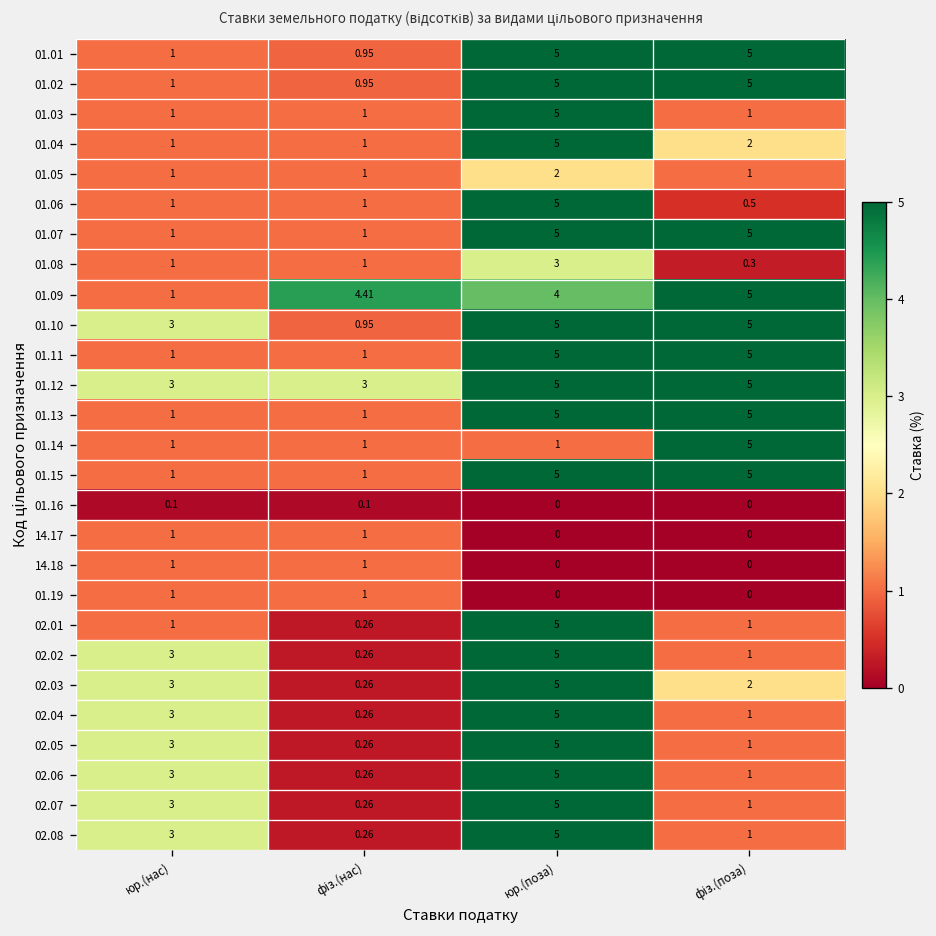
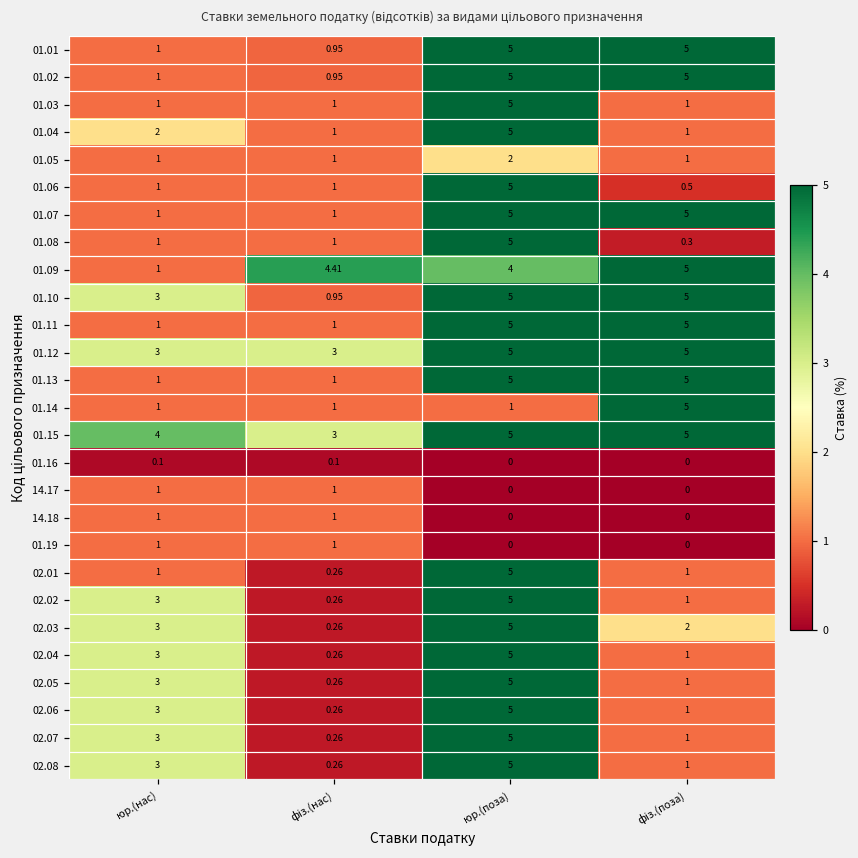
  {
    "01.01": {
      "юр.(нас)": 1,
      "фіз.(нас)": 0.95,
      "юр.(поза)": 5,
      "фіз.(поза)": 5
    },
    "01.02": {
      "юр.(нас)": 1,
      "фіз.(нас)": 0.95,
      "юр.(поза)": 5,
      "фіз.(поза)": 5
    },
    "01.03": {
      "юр.(нас)": 1,
      "фіз.(нас)": 1,
      "юр.(поза)": 5,
      "фіз.(поза)": 1
    },
    "01.04": {
-     "юр.(нас)": 1,
+     "юр.(нас)": 2,
      "фіз.(нас)": 1,
      "юр.(поза)": 5,
-     "фіз.(поза)": 2
+     "фіз.(поза)": 1
    },
    "01.05": {
      "юр.(нас)": 1,
      "фіз.(нас)": 1,
      "юр.(поза)": 2,
      "фіз.(поза)": 1
    },
    "01.06": {
      "юр.(нас)": 1,
      "фіз.(нас)": 1,
      "юр.(поза)": 5,
      "фіз.(поза)": 0.5
    },
    "01.07": {
      "юр.(нас)": 1,
      "фіз.(нас)": 1,
      "юр.(поза)": 5,
      "фіз.(поза)": 5
    },
    "01.08": {
      "юр.(нас)": 1,
      "фіз.(нас)": 1,
-     "юр.(поза)": 3,
+     "юр.(поза)": 5,
      "фіз.(поза)": 0.3
    },
    "01.09": {
      "юр.(нас)": 1,
      "фіз.(нас)": 4.41,
      "юр.(поза)": 4,
      "фіз.(поза)": 5
    },
    "01.10": {
      "юр.(нас)": 3,
      "фіз.(нас)": 0.95,
      "юр.(поза)": 5,
      "фіз.(поза)": 5
    },
    "01.11": {
      "юр.(нас)": 1,
      "фіз.(нас)": 1,
      "юр.(поза)": 5,
      "фіз.(поза)": 5
    },
    "01.12": {
      "юр.(нас)": 3,
      "фіз.(нас)": 3,
      "юр.(поза)": 5,
      "фіз.(поза)": 5
    },
    "01.13": {
      "юр.(нас)": 1,
      "фіз.(нас)": 1,
      "юр.(поза)": 5,
      "фіз.(поза)": 5
    },
    "01.14": {
      "юр.(нас)": 1,
      "фіз.(нас)": 1,
      "юр.(поза)": 1,
      "фіз.(поза)": 5
    },
    "01.15": {
-     "юр.(нас)": 1,
-     "фіз.(нас)": 1,
+     "юр.(нас)": 4,
+     "фіз.(нас)": 3,
      "юр.(поза)": 5,
      "фіз.(поза)": 5
    },
    "01.16": {
      "юр.(нас)": 0.1,
      "фіз.(нас)": 0.1,
      "юр.(поза)": 0,
      "фіз.(поза)": 0
    },
    "14.17": {
      "юр.(нас)": 1,
      "фіз.(нас)": 1,
      "юр.(поза)": 0,
      "фіз.(поза)": 0
    },
    "14.18": {
      "юр.(нас)": 1,
      "фіз.(нас)": 1,
      "юр.(поза)": 0,
      "фіз.(поза)": 0
    },
    "01.19": {
      "юр.(нас)": 1,
      "фіз.(нас)": 1,
      "юр.(поза)": 0,
      "фіз.(поза)": 0
    },
    "02.01": {
      "юр.(нас)": 1,
      "фіз.(нас)": 0.26,
      "юр.(поза)": 5,
      "фіз.(поза)": 1
    },
    "02.02": {
      "юр.(нас)": 3,
      "фіз.(нас)": 0.26,
      "юр.(поза)": 5,
      "фіз.(поза)": 1
    },
    "02.03": {
      "юр.(нас)": 3,
      "фіз.(нас)": 0.26,
      "юр.(поза)": 5,
      "фіз.(поза)": 2
    },
    "02.04": {
      "юр.(нас)": 3,
      "фіз.(нас)": 0.26,
      "юр.(поза)": 5,
      "фіз.(поза)": 1
    },
    "02.05": {
      "юр.(нас)": 3,
      "фіз.(нас)": 0.26,
      "юр.(поза)": 5,
      "фіз.(поза)": 1
    },
    "02.06": {
      "юр.(нас)": 3,
      "фіз.(нас)": 0.26,
      "юр.(поза)": 5,
      "фіз.(поза)": 1
    },
    "02.07": {
      "юр.(нас)": 3,
      "фіз.(нас)": 0.26,
      "юр.(поза)": 5,
      "фіз.(поза)": 1
    },
    "02.08": {
      "юр.(нас)": 3,
      "фіз.(нас)": 0.26,
      "юр.(поза)": 5,
      "фіз.(поза)": 1
    }
  }
